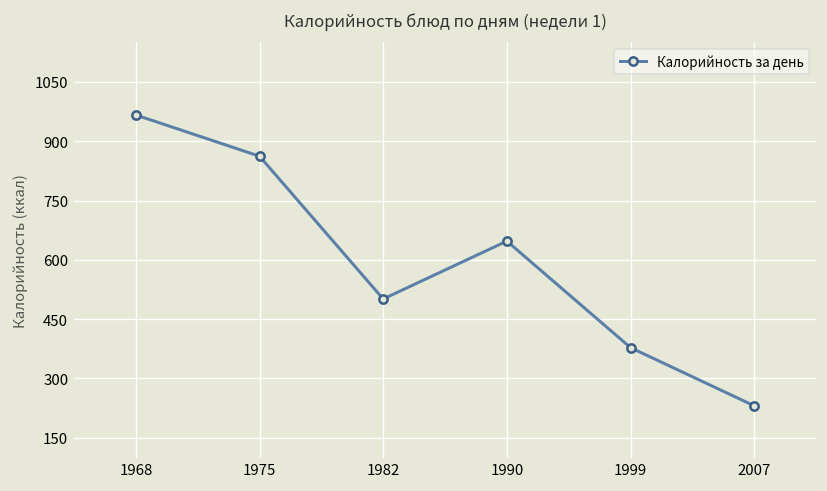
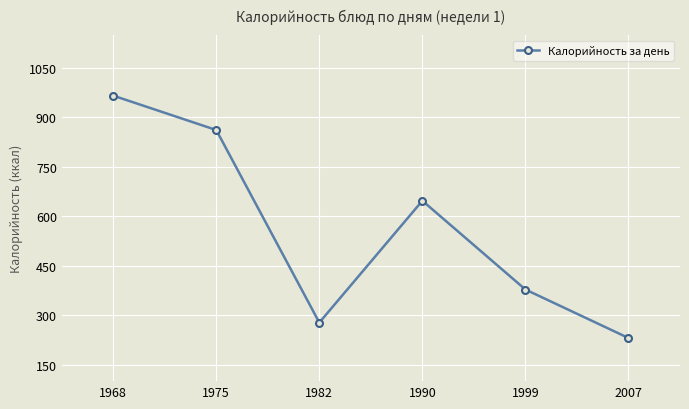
  {
    "1968": 970,
    "1975": 860,
-   "1982": 500,
+   "1982": 280,
    "1990": 650,
    "1999": 380,
    "2007": 230
  }
